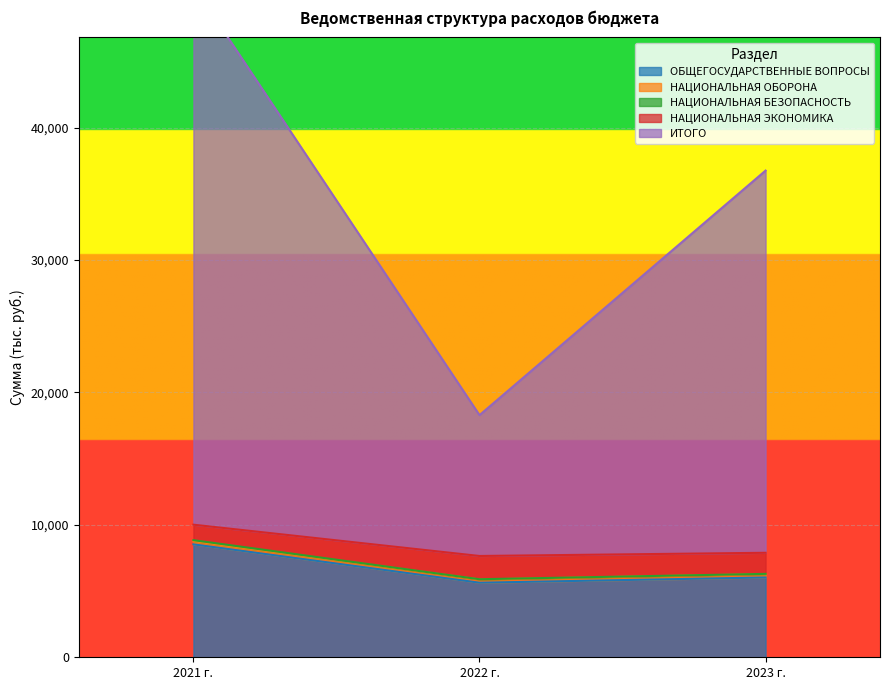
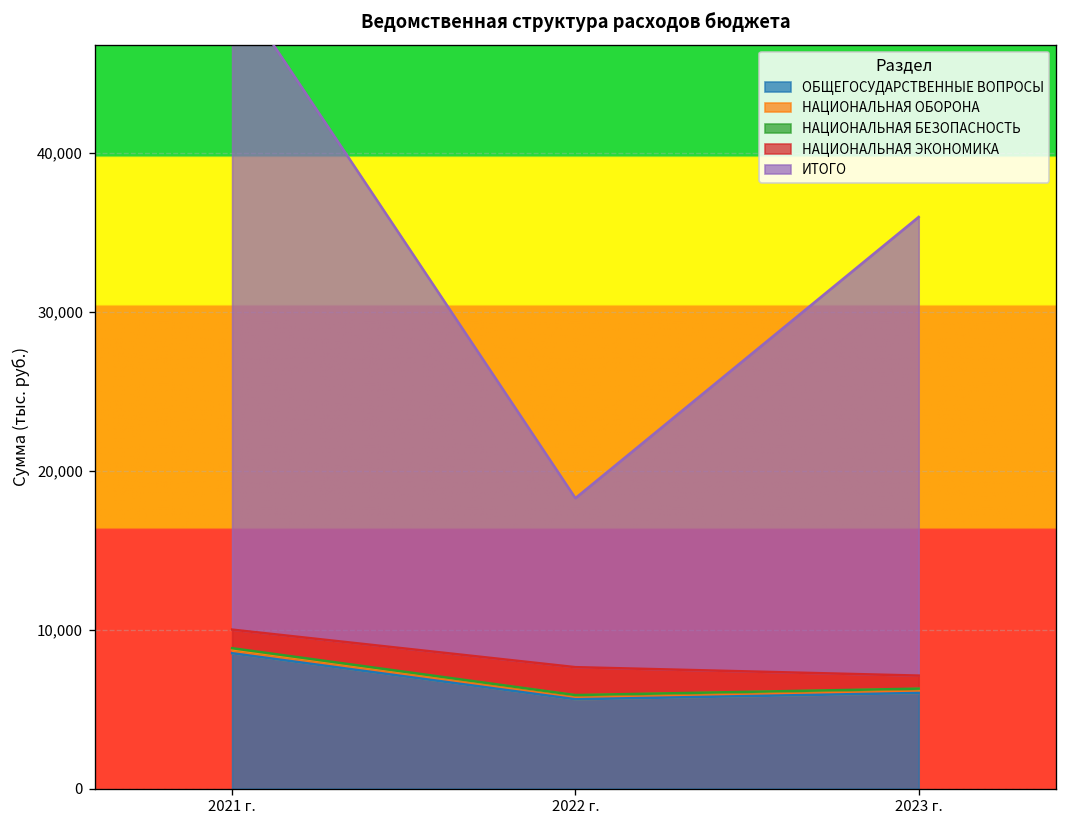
  {
    "ОБЩЕГОСУДАРСТВЕННЫЕ ВОПРОСЫ": {
      "2021 г.": "8,500",
      "2022 г.": "5,600",
      "2023 г.": "6,000"
    },
    "НАЦИОНАЛЬНАЯ ЭКОНОМИКА": {
      "2021 г.": "1,200",
      "2022 г.": "1,800",
-     "2023 г.": "1,600"
+     "2023 г.": "800"
    },
    "ИТОГО": {
      "2022 г.": "10,600",
      "2023 г.": "28,900"
    }
  }
